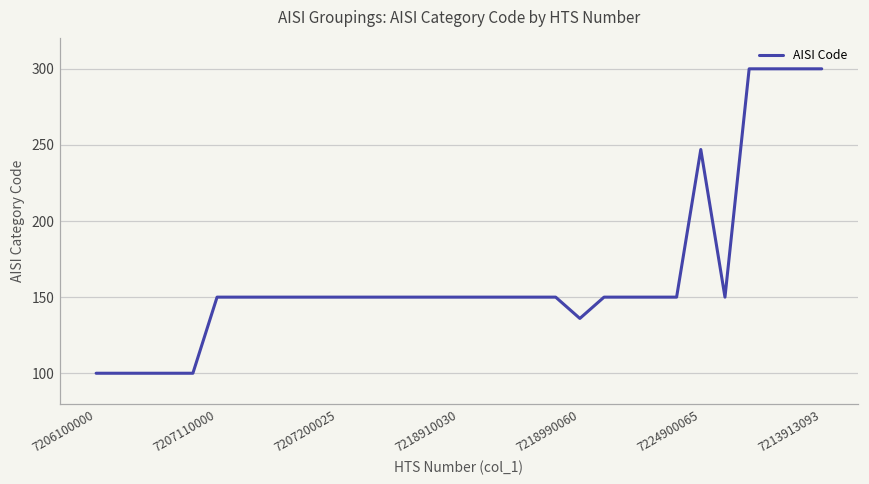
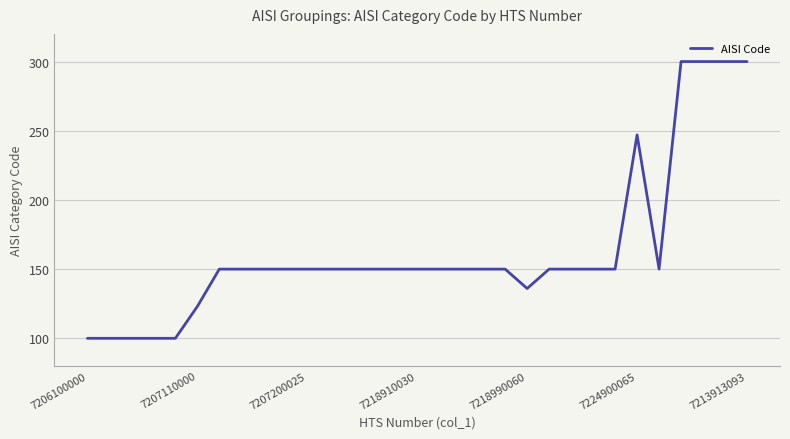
  {
    "7206100000": 100,
-   "7207110000": 150,
+   "7207110000": 123,
    "7207200025": 150,
    "7218910030": 150,
    "7218990060": 136,
    "7224900065": 247,
    "7213913093": 300
  }
